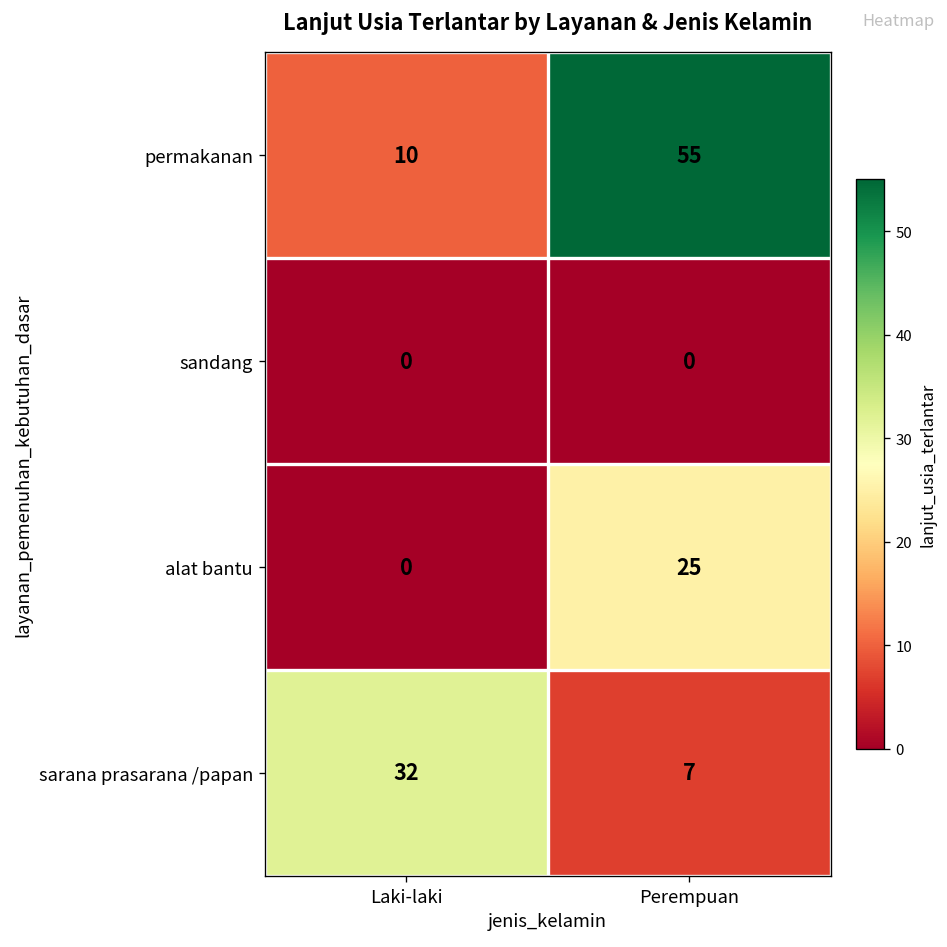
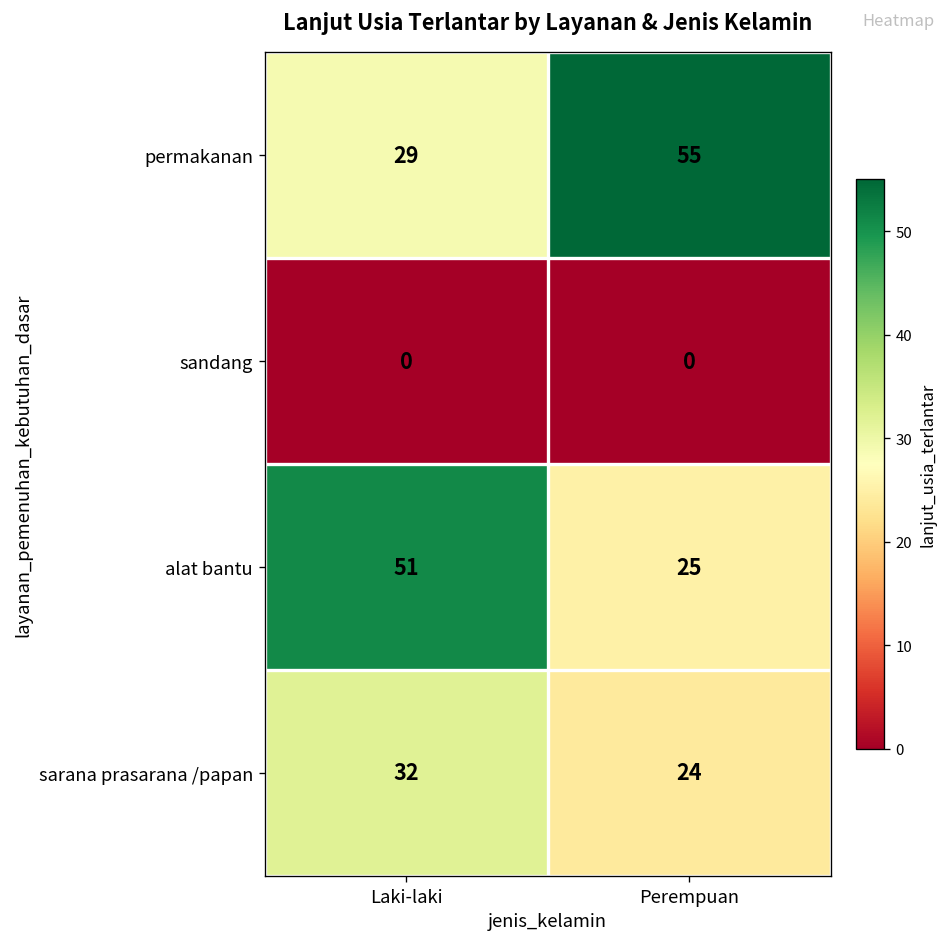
  {
    "permakanan": {
-     "Laki-laki": 10,
+     "Laki-laki": 29,
      "Perempuan": 55
    },
    "sandang": {
      "Laki-laki": 0,
      "Perempuan": 0
    },
    "alat bantu": {
-     "Laki-laki": 0,
+     "Laki-laki": 51,
      "Perempuan": 25
    },
    "sarana prasarana /papan": {
      "Laki-laki": 32,
-     "Perempuan": 7
+     "Perempuan": 24
    }
  }
